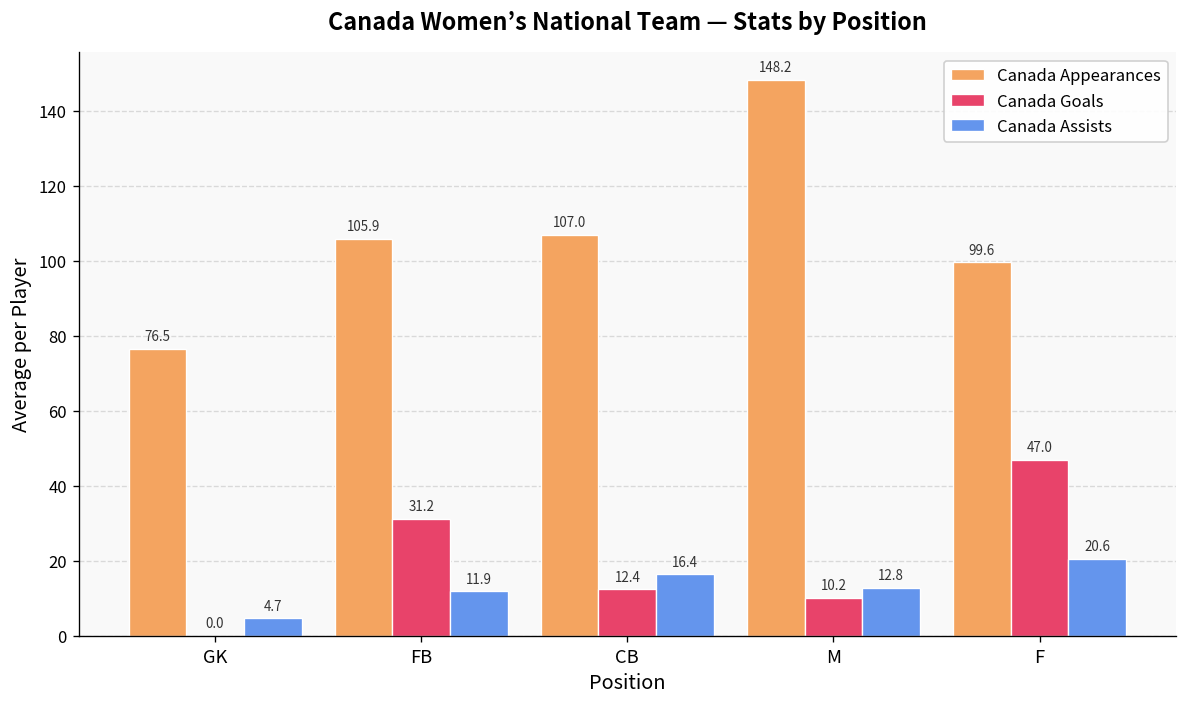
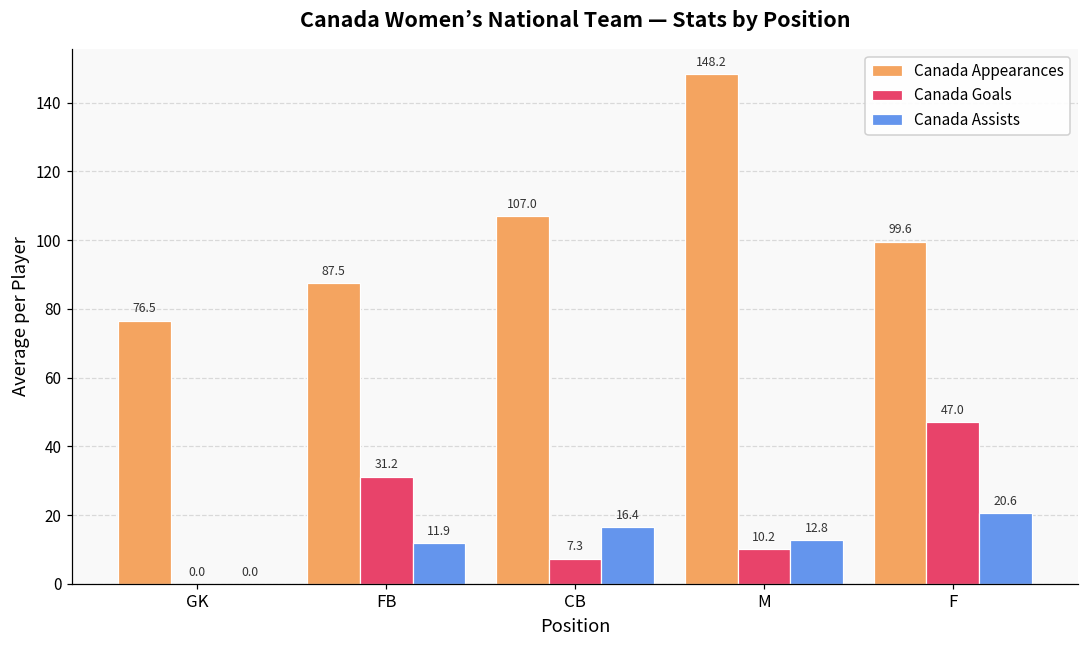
  {
    "Canada Appearances": {
      "GK": 76.5,
-     "FB": 105.9,
+     "FB": 87.5,
      "CB": 107.0,
      "M": 148.2,
      "F": 99.6
    },
    "Canada Goals": {
      "GK": 0.0,
      "FB": 31.2,
-     "CB": 12.4,
+     "CB": 7.3,
      "M": 10.2,
      "F": 47.0
    },
    "Canada Assists": {
-     "GK": 4.7,
+     "GK": 0.0,
      "FB": 11.9,
      "CB": 16.4,
      "M": 12.8,
      "F": 20.6
    }
  }
